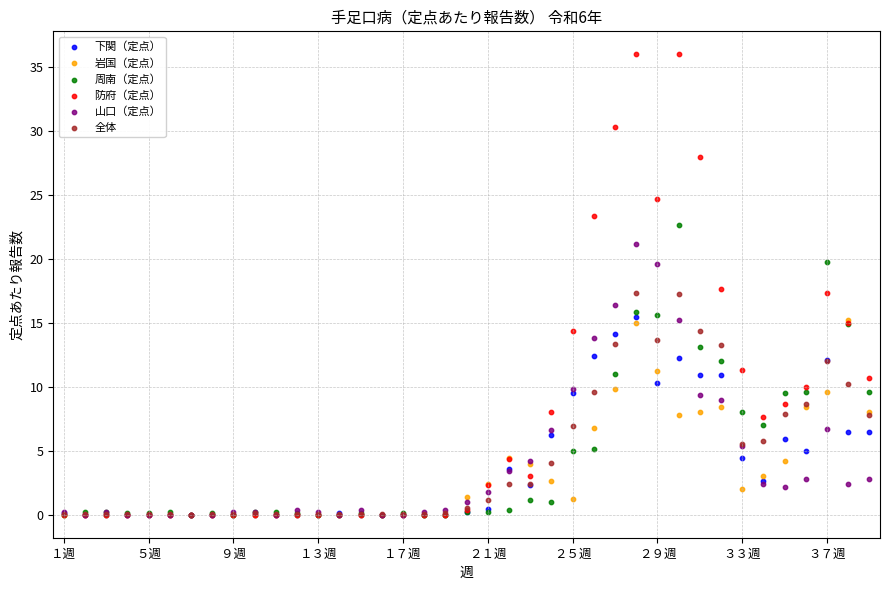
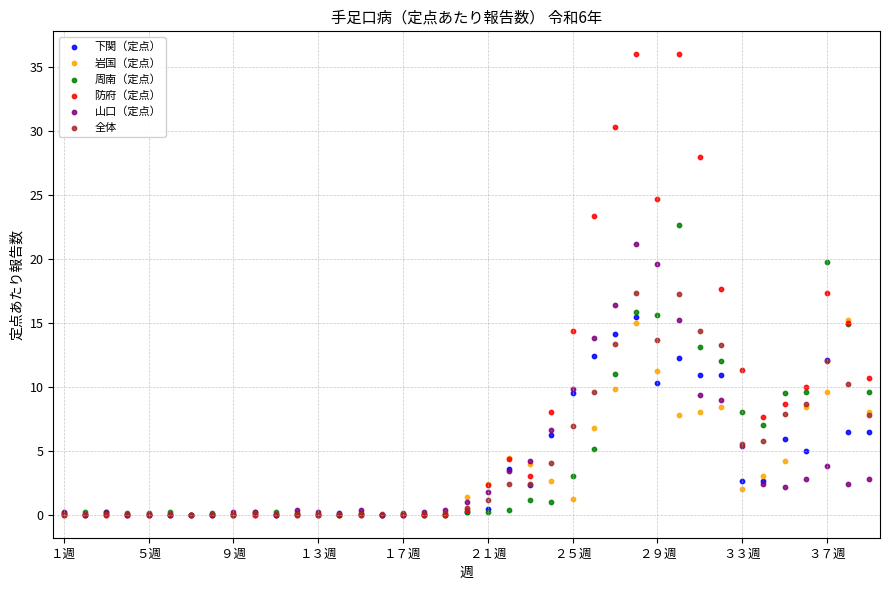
  {
    "下関（定点）": {
-     "３３週": 4.4
+     "３３週": 2.7
    },
    "周南（定点）": {
-     "２５週": 5
+     "２５週": 3
    },
    "山口（定点）": {
-     "３７週": 6.7
+     "３７週": 3.8
    }
  }
